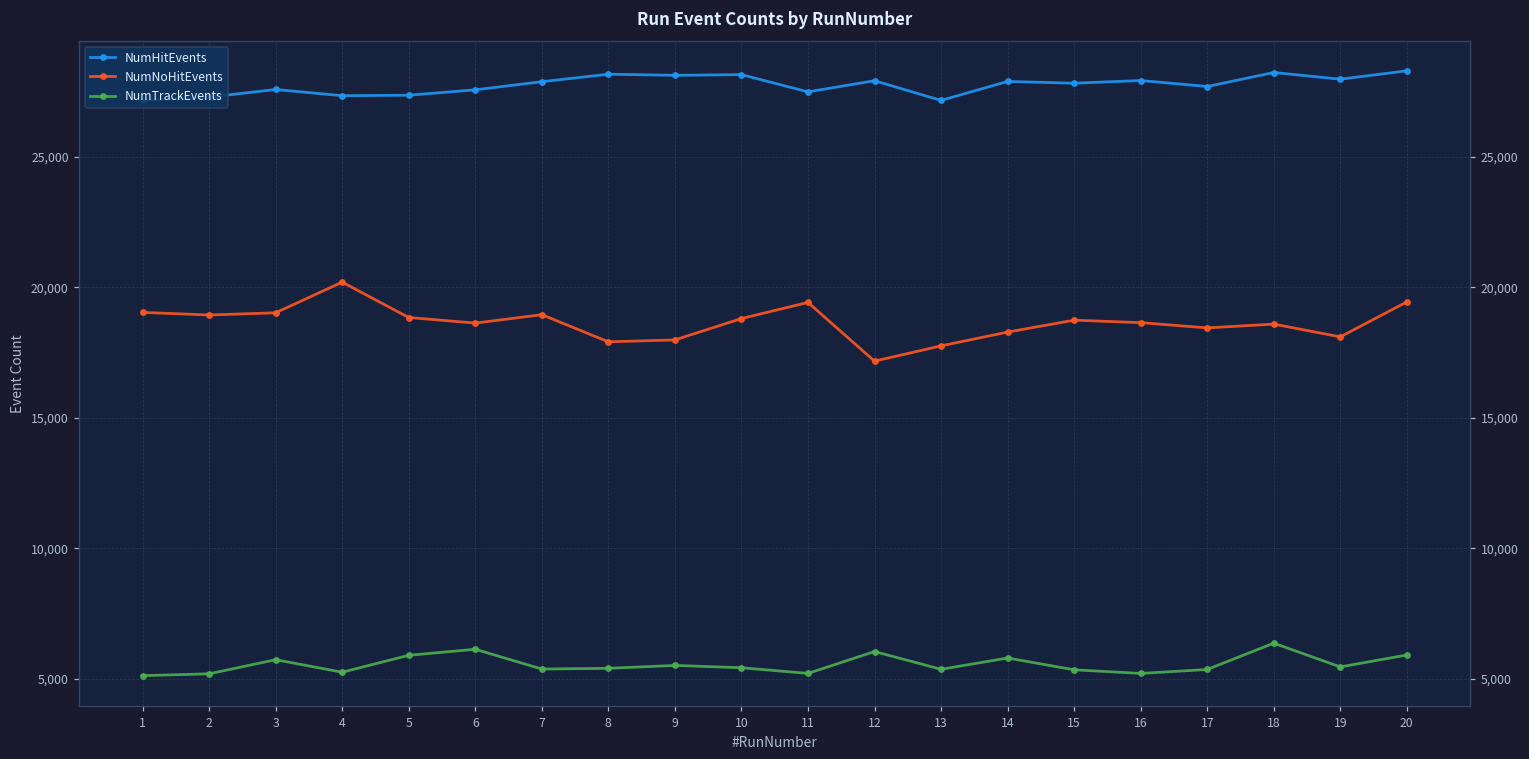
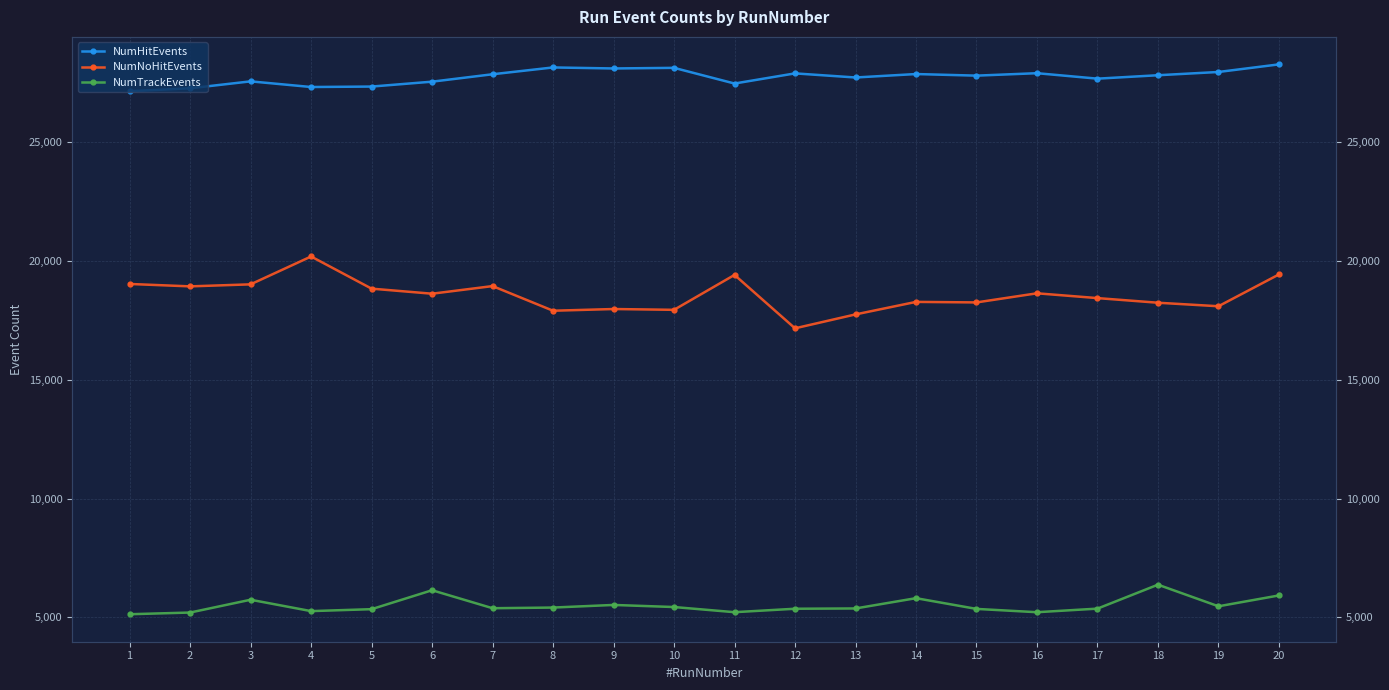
  {
    "NumHitEvents": {
      "3": "27,600",
      "4": "27,300",
      "5": "27,300",
      "6": "27,600",
      "7": "27,900",
      "8": "28,200",
      "9": "28,100",
      "10": "28,100",
      "11": "27,500",
      "12": "27,900",
-     "13": "27,200",
+     "13": "27,700",
      "14": "27,900",
      "15": "27,800",
      "16": "27,900",
      "17": "27,700",
-     "18": "28,200",
+     "18": "27,800",
      "19": "28,000",
      "20": "28,300"
    },
    "NumNoHitEvents": {
      "1": "19,000",
      "2": "18,900",
      "3": "19,000",
      "4": "20,200",
      "5": "18,800",
      "6": "18,600",
      "7": "18,900",
      "8": "17,900",
      "9": "18,000",
-     "10": "18,800",
+     "10": "17,900",
      "11": "19,400",
      "12": "17,200",
      "13": "17,800",
      "14": "18,300",
-     "15": "18,700",
+     "15": "18,300",
      "16": "18,600",
      "17": "18,400",
-     "18": "18,600",
+     "18": "18,200",
      "19": "18,100",
      "20": "19,400"
    },
    "NumTrackEvents": {
      "1": "5,100",
      "2": "5,200",
      "3": "5,700",
      "4": "5,300",
-     "5": "5,900",
+     "5": "5,300",
      "6": "6,100",
      "7": "5,400",
      "8": "5,400",
      "9": "5,500",
      "10": "5,400",
      "11": "5,200",
-     "12": "6,100",
+     "12": "5,400",
      "13": "5,400",
      "14": "5,800",
      "15": "5,400",
      "16": "5,200",
      "17": "5,400",
      "18": "6,400",
      "19": "5,500",
      "20": "5,900"
    }
  }
